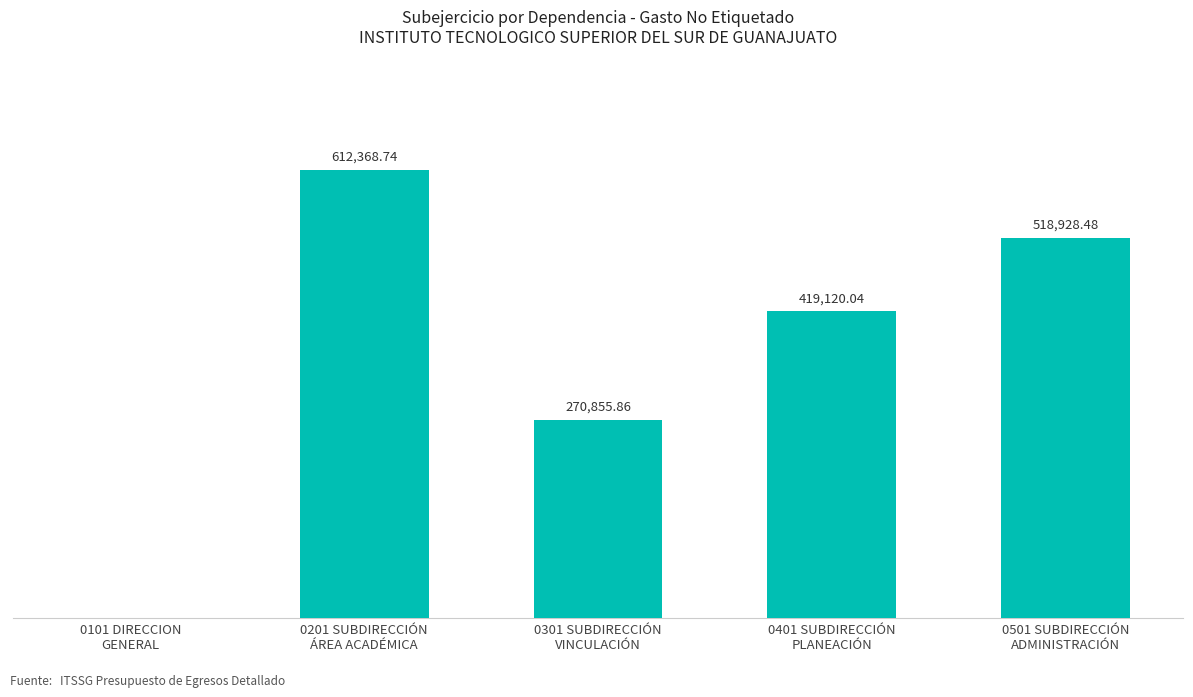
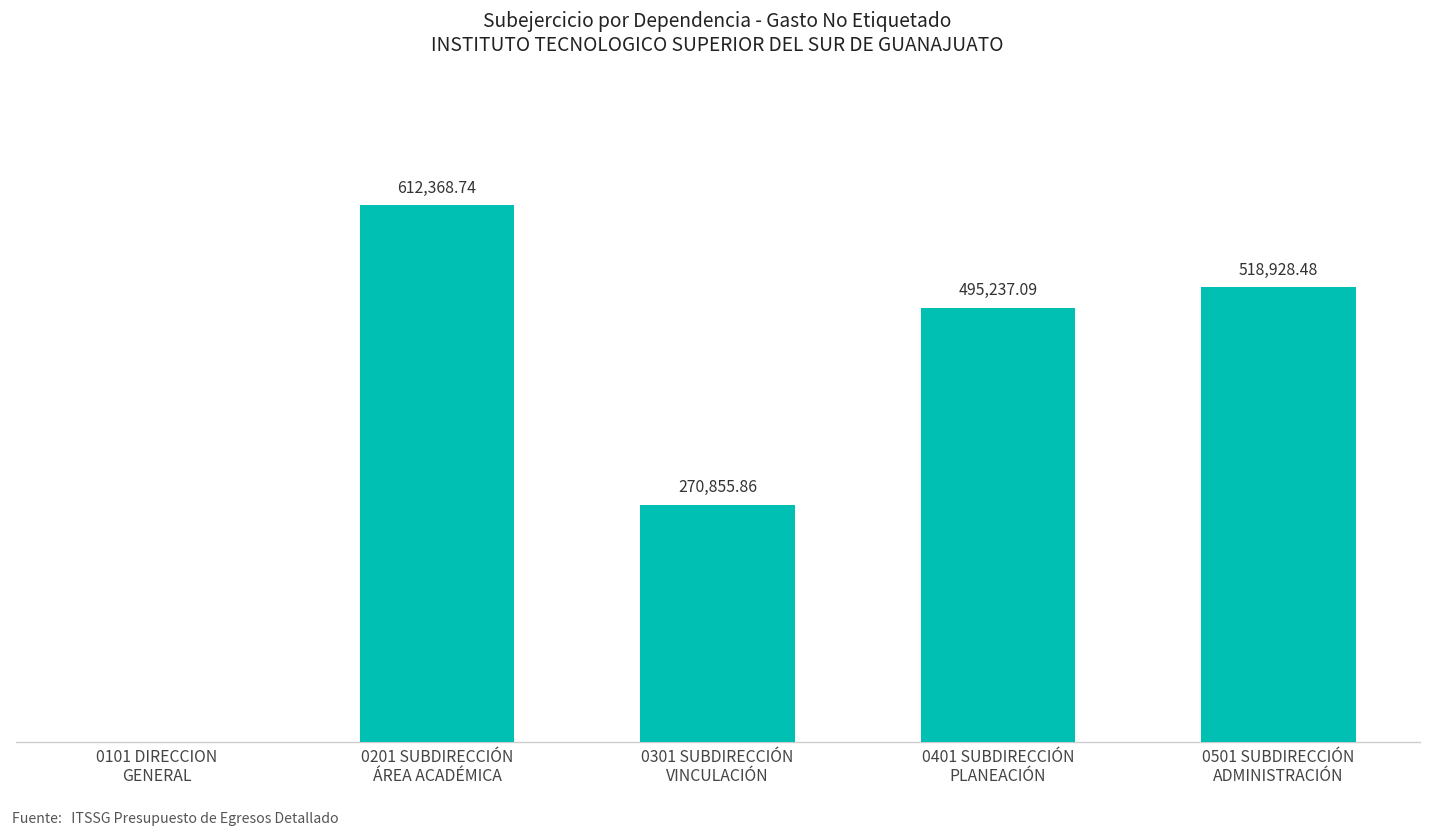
  {
    "0201 SUBDIRECCIÓN ÁREA ACADÉMICA": "612,368.74",
    "0301 SUBDIRECCIÓN VINCULACIÓN": "270,855.86",
-   "0401 SUBDIRECCIÓN PLANEACIÓN": "419,120.04",
+   "0401 SUBDIRECCIÓN PLANEACIÓN": "495,237.09",
    "0501 SUBDIRECCIÓN ADMINISTRACIÓN": "518,928.48"
  }
